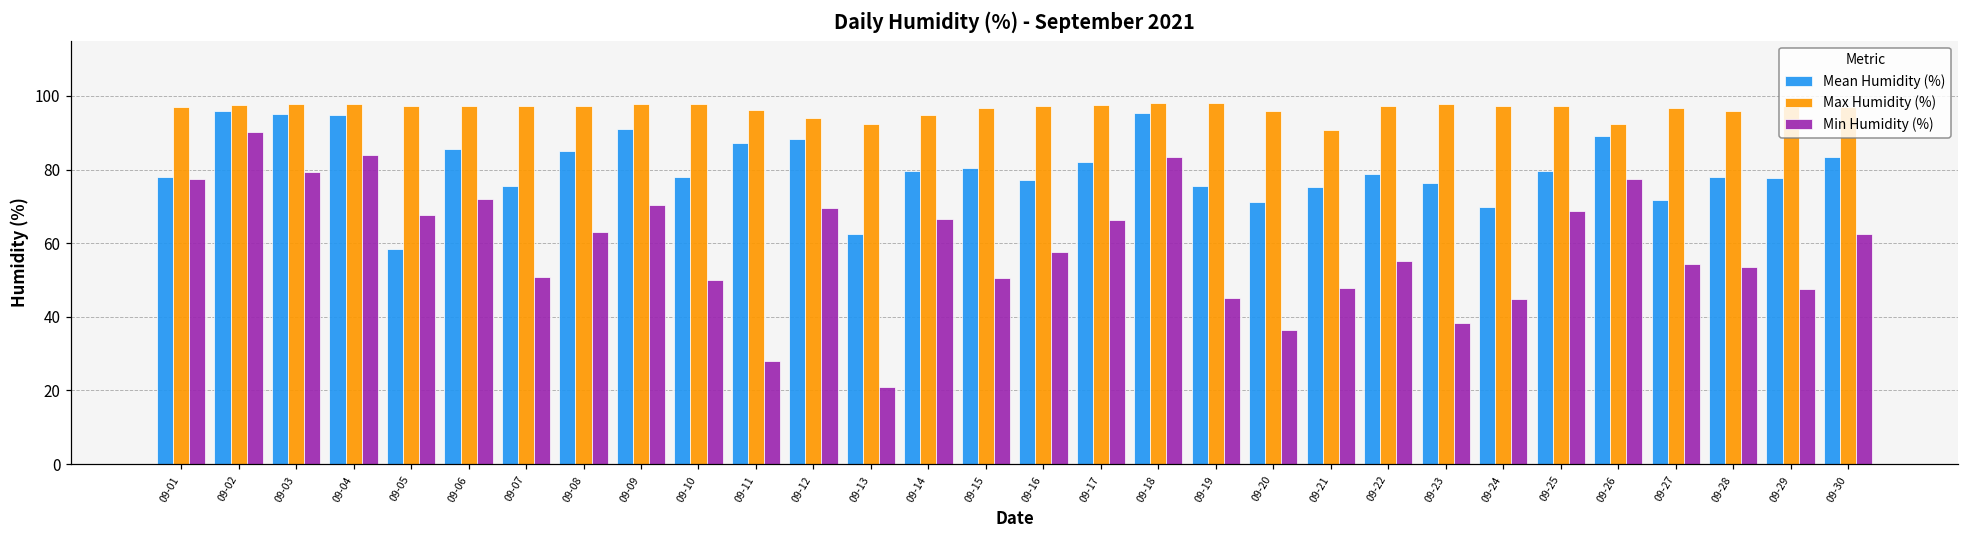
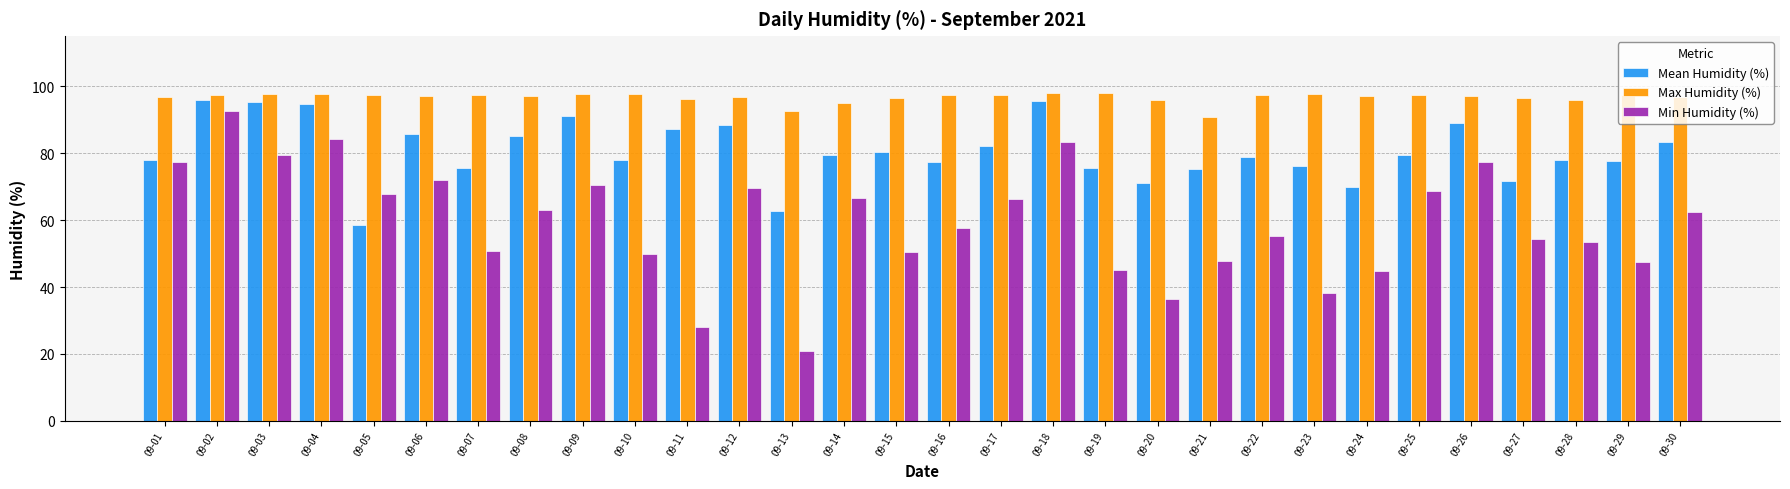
  {
    "Mean Humidity (%)": {
      "09-01": 78,
      "09-02": 96,
      "09-03": 95,
      "09-04": 95,
      "09-05": 58,
      "09-06": 86,
      "09-07": 76,
      "09-08": 85,
      "09-09": 91,
      "09-10": 78,
      "09-11": 87,
      "09-12": 88,
      "09-13": 63,
      "09-14": 80,
      "09-15": 80,
      "09-16": 77,
      "09-17": 82,
      "09-18": 96,
      "09-19": 76,
      "09-20": 71,
      "09-21": 75,
      "09-22": 79,
      "09-23": 76,
      "09-24": 70,
      "09-25": 80,
      "09-26": 89,
      "09-27": 72,
      "09-28": 78,
      "09-29": 78,
      "09-30": 83
    },
    "Max Humidity (%)": {
      "09-01": 97,
      "09-02": 98,
      "09-03": 98,
      "09-04": 98,
      "09-05": 97,
      "09-06": 97,
      "09-07": 97,
      "09-08": 97,
      "09-09": 98,
      "09-10": 98,
      "09-11": 96,
-     "09-12": 94,
+     "09-12": 97,
      "09-13": 93,
      "09-14": 95,
      "09-15": 97,
      "09-16": 97,
      "09-17": 98,
      "09-18": 98,
      "09-19": 98,
      "09-20": 96,
      "09-21": 91,
      "09-22": 97,
      "09-23": 98,
      "09-24": 97,
      "09-25": 97,
-     "09-26": 92,
+     "09-26": 97,
      "09-27": 97,
      "09-28": 96
    },
    "Min Humidity (%)": {
      "09-01": 78,
-     "09-02": 90,
+     "09-02": 93,
      "09-03": 79,
      "09-04": 84,
      "09-05": 68,
      "09-06": 72,
      "09-07": 51,
      "09-08": 63,
      "09-09": 71,
      "09-10": 50,
      "09-11": 28,
      "09-12": 70,
      "09-13": 21,
      "09-14": 67,
      "09-15": 51,
      "09-16": 58,
      "09-17": 66,
      "09-18": 83,
      "09-19": 45,
      "09-20": 36,
      "09-21": 48,
      "09-22": 55,
      "09-23": 38,
      "09-24": 45,
      "09-25": 69,
      "09-26": 78,
      "09-27": 54,
      "09-28": 54,
      "09-29": 48,
      "09-30": 63
    }
  }
